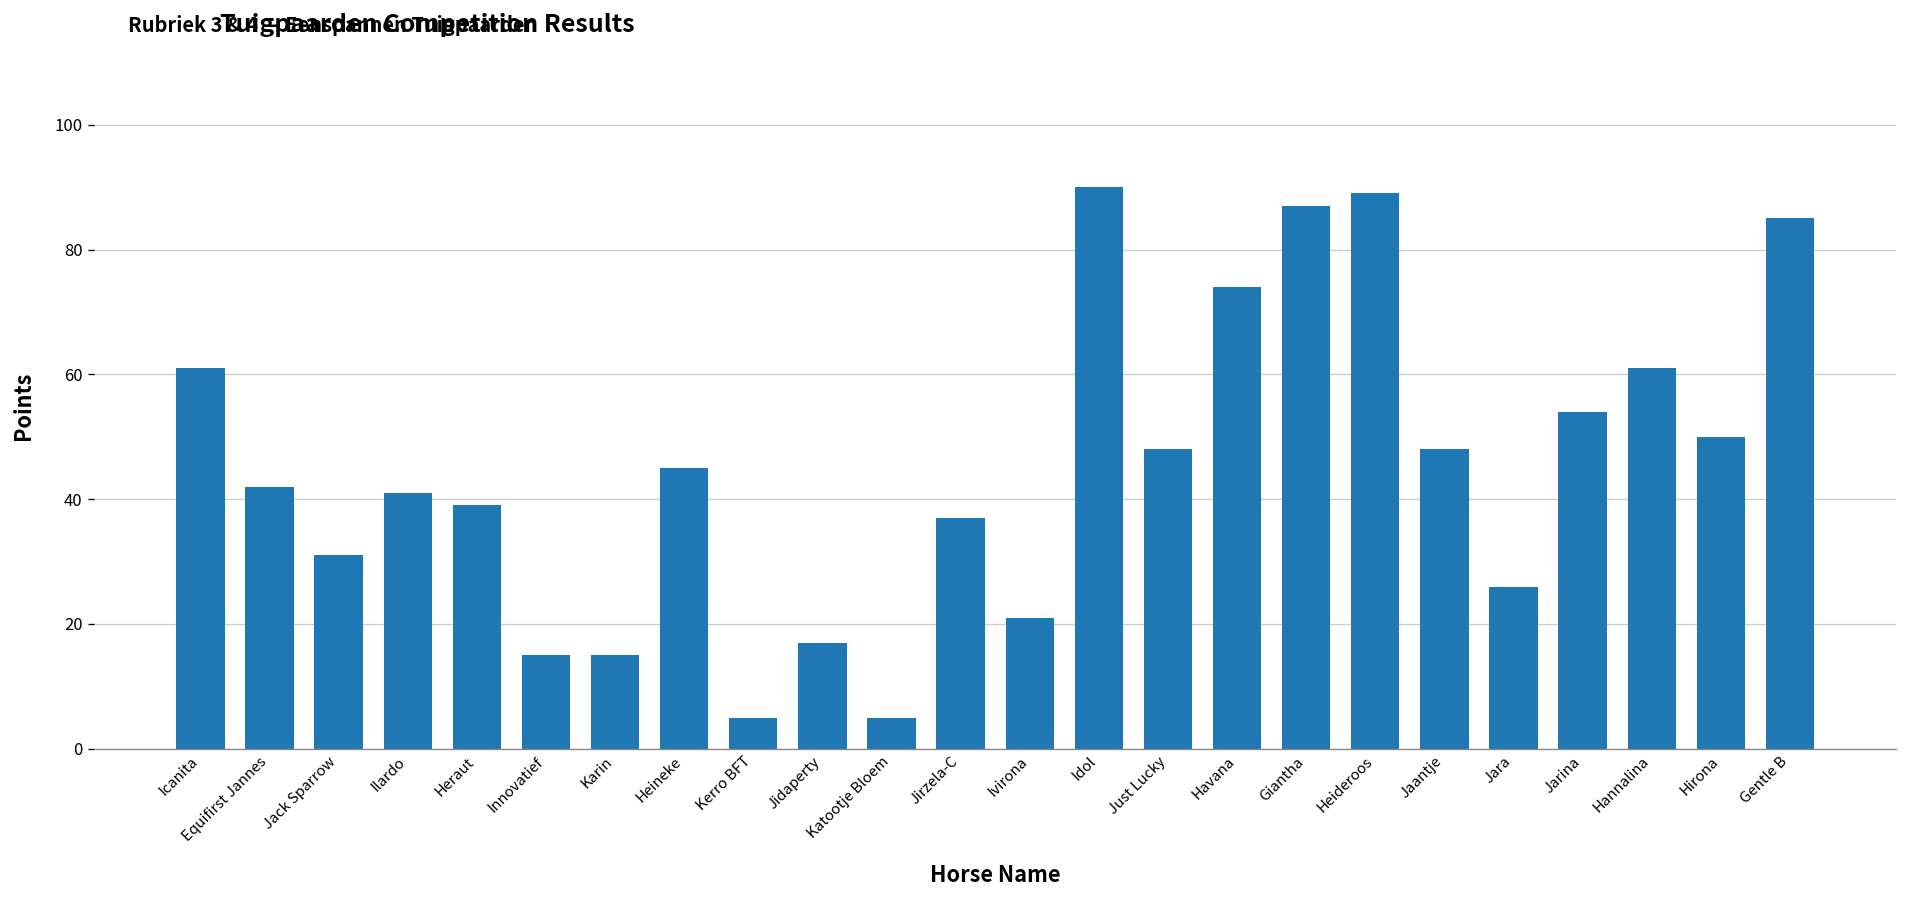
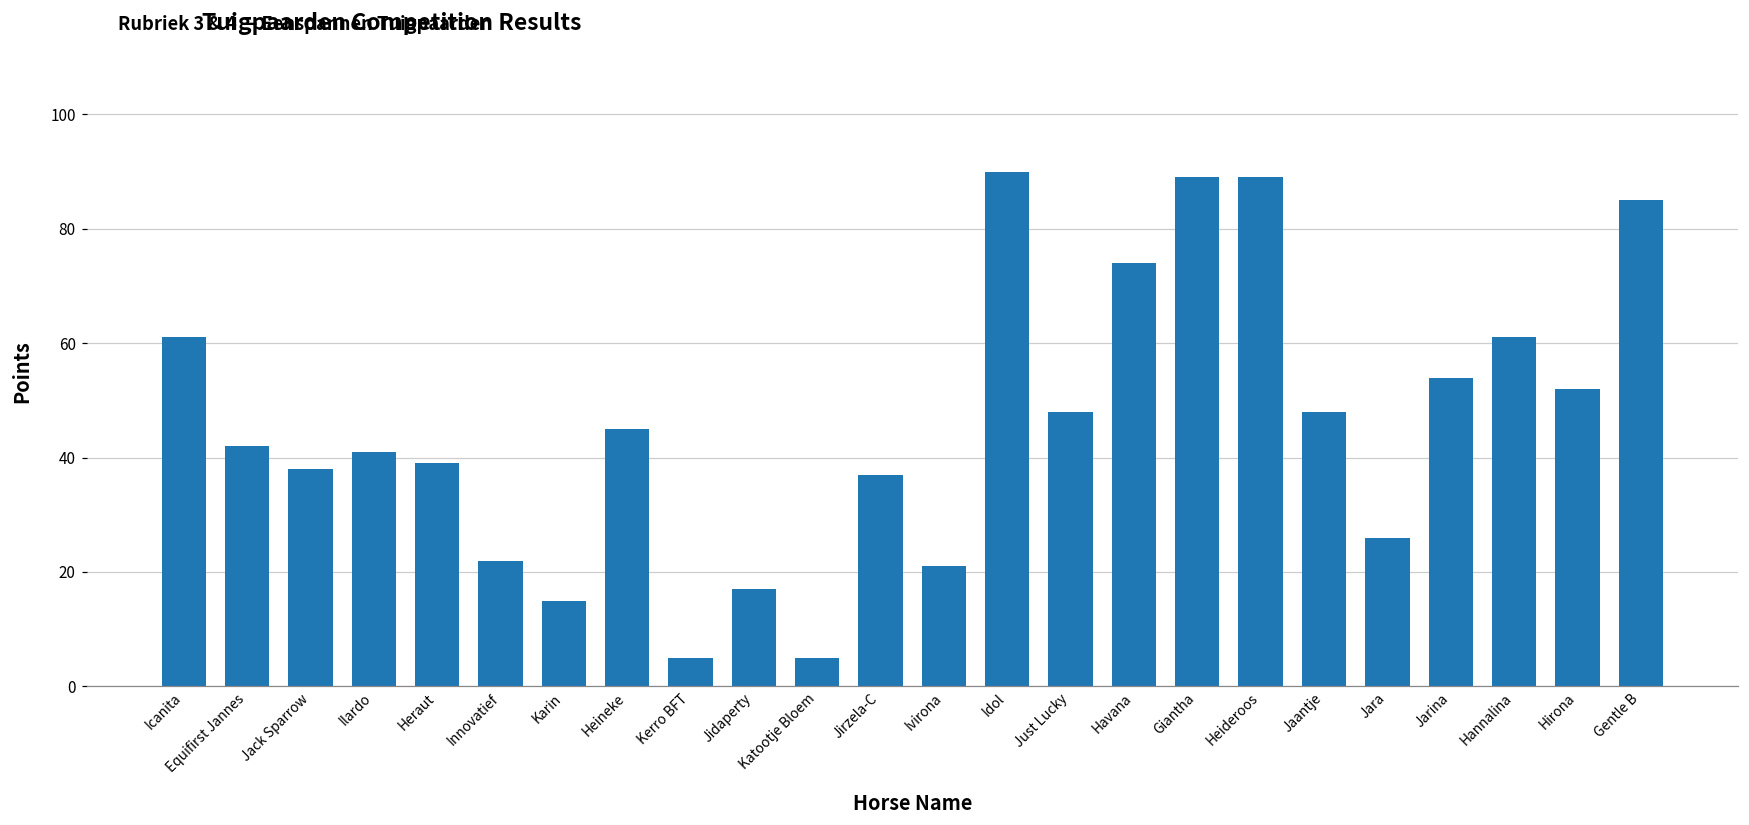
  {
    "Icanita": 61,
    "Equifirst Jannes": 42,
-   "Jack Sparrow": 31,
+   "Jack Sparrow": 38,
    "Ilardo": 41,
    "Heraut": 39,
-   "Innovatief": 15,
+   "Innovatief": 22,
    "Karin": 15,
    "Heineke": 45,
    "Kerro BFT": 5,
    "Jidaperty": 17,
    "Katootje Bloem": 5,
    "Jirzela-C": 37,
    "Ivirona": 21,
    "Idol": 90,
    "Just Lucky": 48,
    "Havana": 74,
-   "Giantha": 87,
+   "Giantha": 89,
    "Heideroos": 89,
    "Jaantje": 48,
    "Jara": 26,
    "Jarina": 54,
    "Hannalina": 61,
-   "Hirona": 50,
+   "Hirona": 52,
    "Gentle B": 85
  }
